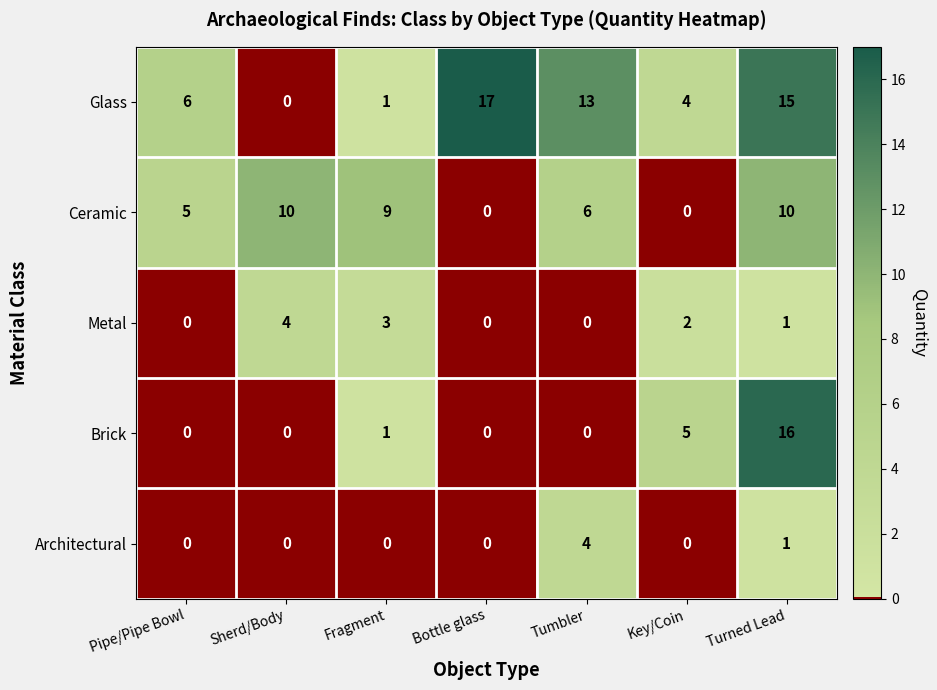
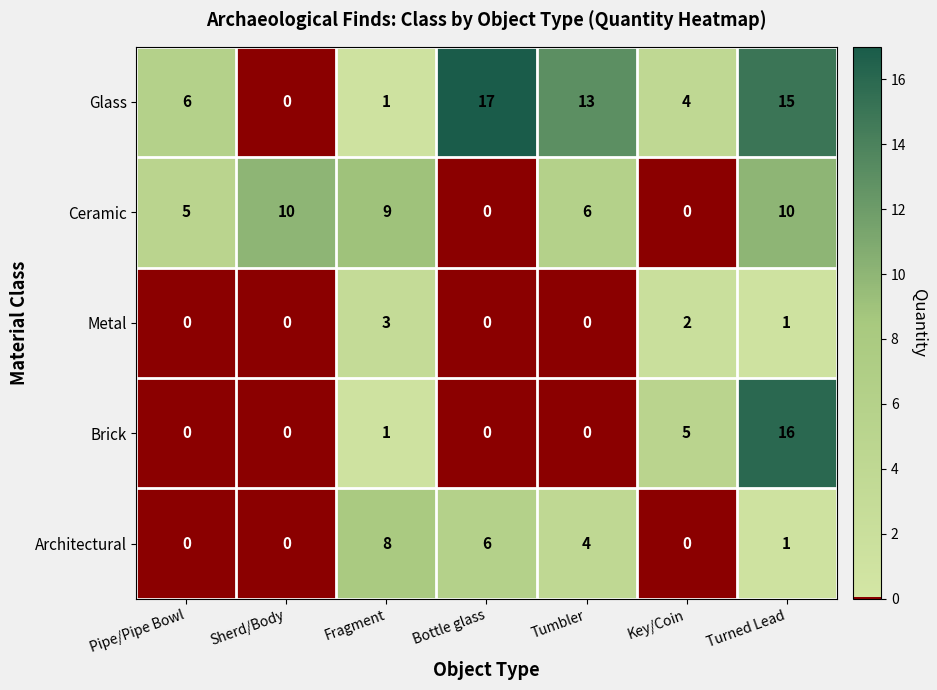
  {
    "Glass": {
      "Pipe/Pipe Bowl": 6,
      "Sherd/Body": 0,
      "Fragment": 1,
      "Bottle glass": 17,
      "Tumbler": 13,
      "Key/Coin": 4,
      "Turned Lead": 15
    },
    "Ceramic": {
      "Pipe/Pipe Bowl": 5,
      "Sherd/Body": 10,
      "Fragment": 9,
      "Bottle glass": 0,
      "Tumbler": 6,
      "Key/Coin": 0,
      "Turned Lead": 10
    },
    "Metal": {
      "Pipe/Pipe Bowl": 0,
-     "Sherd/Body": 4,
+     "Sherd/Body": 0,
      "Fragment": 3,
      "Bottle glass": 0,
      "Tumbler": 0,
      "Key/Coin": 2,
      "Turned Lead": 1
    },
    "Brick": {
      "Pipe/Pipe Bowl": 0,
      "Sherd/Body": 0,
      "Fragment": 1,
      "Bottle glass": 0,
      "Tumbler": 0,
      "Key/Coin": 5,
      "Turned Lead": 16
    },
    "Architectural": {
      "Pipe/Pipe Bowl": 0,
      "Sherd/Body": 0,
-     "Fragment": 0,
-     "Bottle glass": 0,
+     "Fragment": 8,
+     "Bottle glass": 6,
      "Tumbler": 4,
      "Key/Coin": 0,
      "Turned Lead": 1
    }
  }
